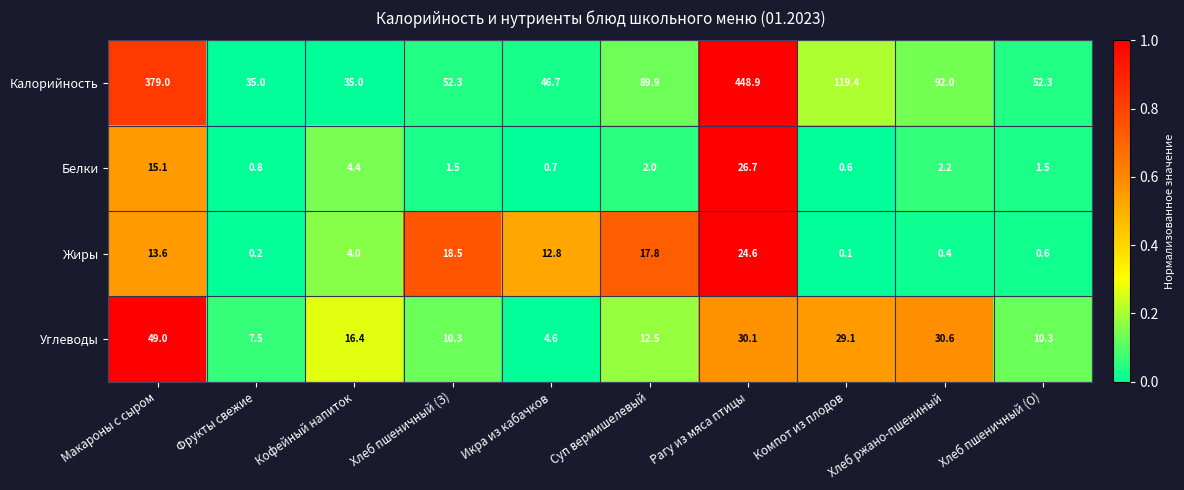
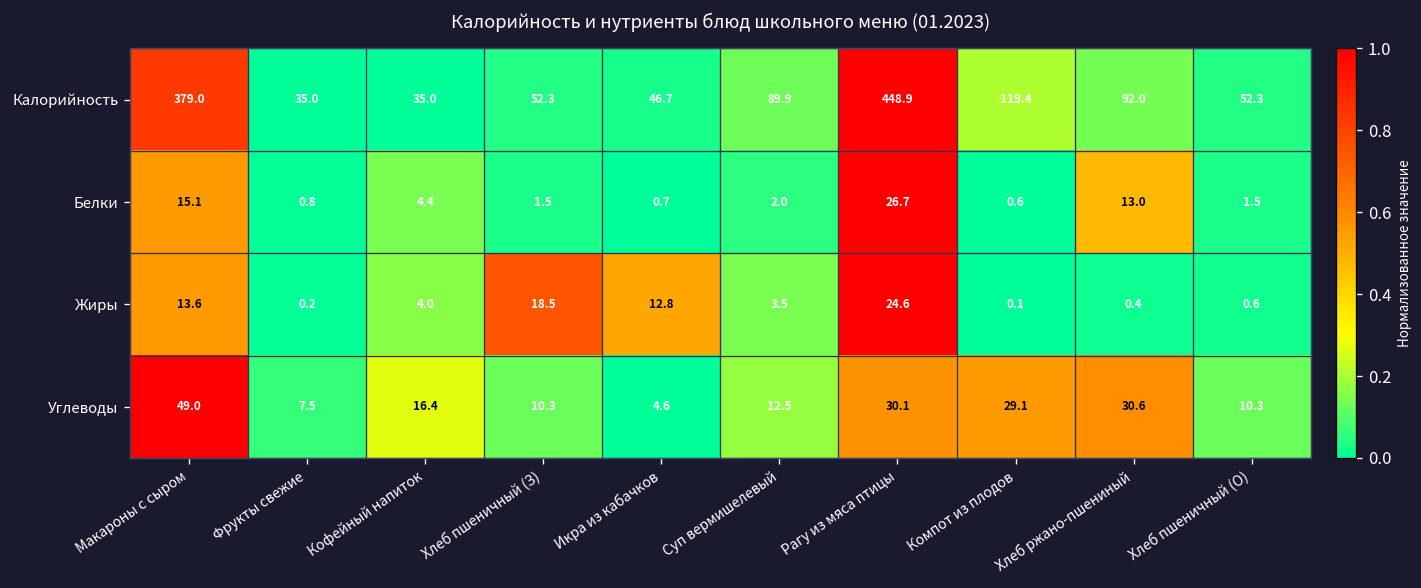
  {
    "Калорийность": {
      "Макароны с сыром": 379.0,
      "Фрукты свежие": 35.0,
      "Кофейный напиток": 35.0,
      "Хлеб пшеничный (З)": 52.3,
      "Икра из кабачков": 46.7,
      "Суп вермишелевый": 89.9,
      "Рагу из мяса птицы": 448.9,
      "Компот из плодов": 119.4,
      "Хлеб ржано-пшениный": 92.0,
      "Хлеб пшеничный (О)": 52.3
    },
    "Белки": {
      "Макароны с сыром": 15.1,
      "Фрукты свежие": 0.8,
      "Кофейный напиток": 4.4,
      "Хлеб пшеничный (З)": 1.5,
      "Икра из кабачков": 0.7,
      "Суп вермишелевый": 2.0,
      "Рагу из мяса птицы": 26.7,
      "Компот из плодов": 0.6,
-     "Хлеб ржано-пшениный": 2.2,
+     "Хлеб ржано-пшениный": 13.0,
      "Хлеб пшеничный (О)": 1.5
    },
    "Жиры": {
      "Макароны с сыром": 13.6,
      "Фрукты свежие": 0.2,
      "Кофейный напиток": 4.0,
      "Хлеб пшеничный (З)": 18.5,
      "Икра из кабачков": 12.8,
-     "Суп вермишелевый": 17.8,
+     "Суп вермишелевый": 3.5,
      "Рагу из мяса птицы": 24.6,
      "Компот из плодов": 0.1,
      "Хлеб ржано-пшениный": 0.4,
      "Хлеб пшеничный (О)": 0.6
    },
    "Углеводы": {
      "Макароны с сыром": 49.0,
      "Фрукты свежие": 7.5,
      "Кофейный напиток": 16.4,
      "Хлеб пшеничный (З)": 10.3,
      "Икра из кабачков": 4.6,
      "Суп вермишелевый": 12.5,
      "Рагу из мяса птицы": 30.1,
      "Компот из плодов": 29.1,
      "Хлеб ржано-пшениный": 30.6,
      "Хлеб пшеничный (О)": 10.3
    }
  }
